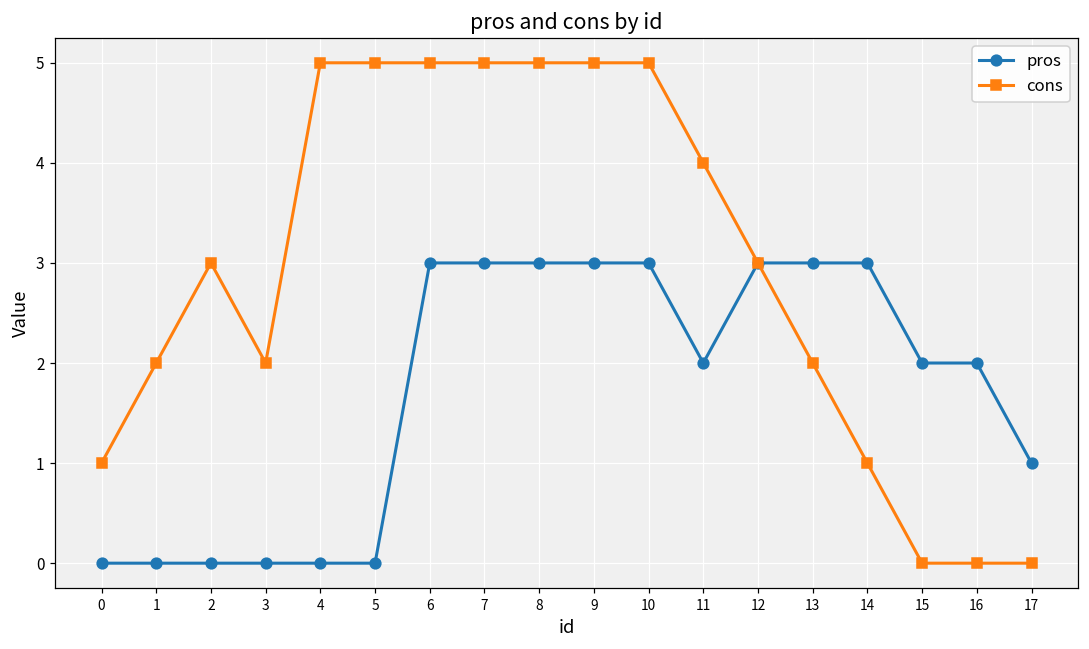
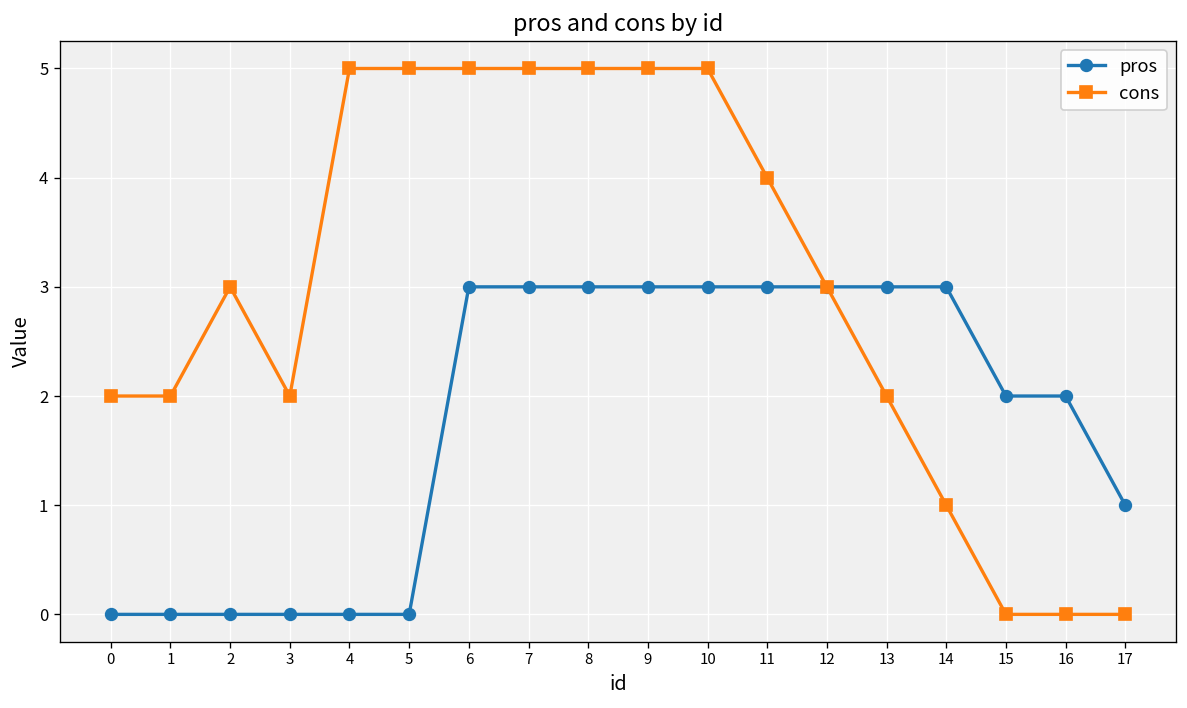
  {
    "pros": {
      "0": 0,
      "1": 0,
      "2": 0,
      "3": 0,
      "4": 0,
      "5": 0,
      "6": 3,
      "7": 3,
      "8": 3,
      "9": 3,
      "10": 3,
-     "11": 2,
+     "11": 3,
      "13": 3,
      "14": 3,
      "15": 2,
      "16": 2,
      "17": 1
    },
    "cons": {
-     "0": 1,
+     "0": 2,
      "1": 2,
      "2": 3,
      "3": 2,
      "4": 5,
      "5": 5,
      "6": 5,
      "7": 5,
      "8": 5,
      "9": 5,
      "10": 5,
      "11": 4,
      "13": 2,
      "14": 1,
      "15": 0,
      "16": 0,
      "17": 0
    }
  }
